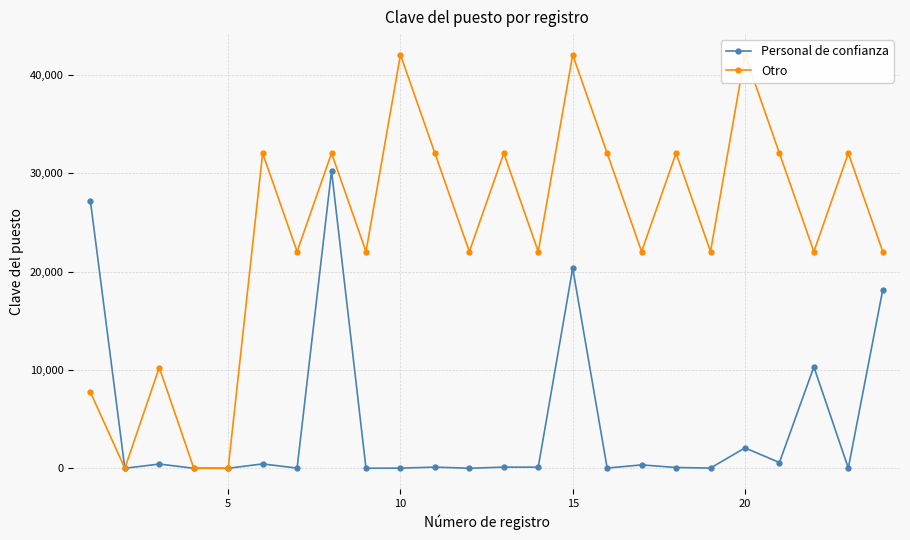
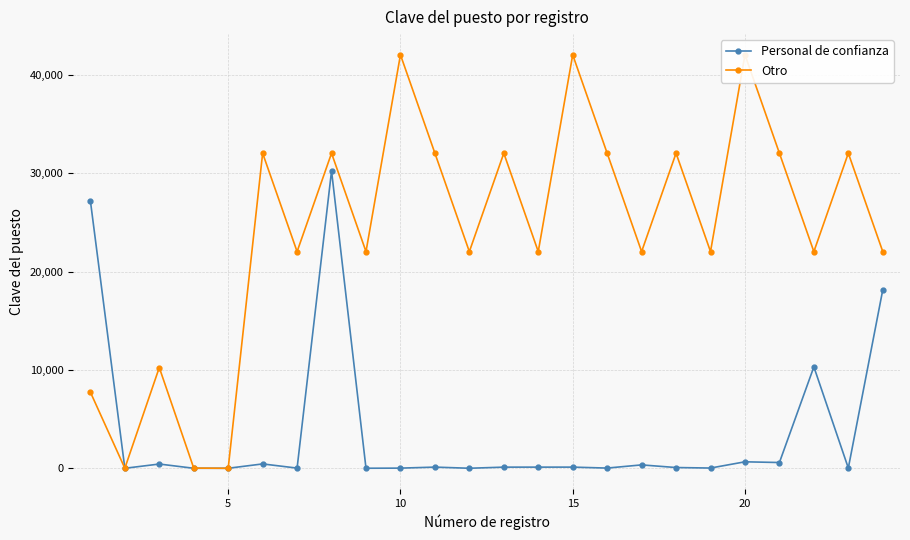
  {
    "Personal de confianza": {
      "10": "0",
-     "15": "20,000",
-     "20": "2,000"
+     "15": "0",
+     "20": "1,000"
    },
    "Otro": {
      "10": "42,000",
      "15": "42,000"
    }
  }
